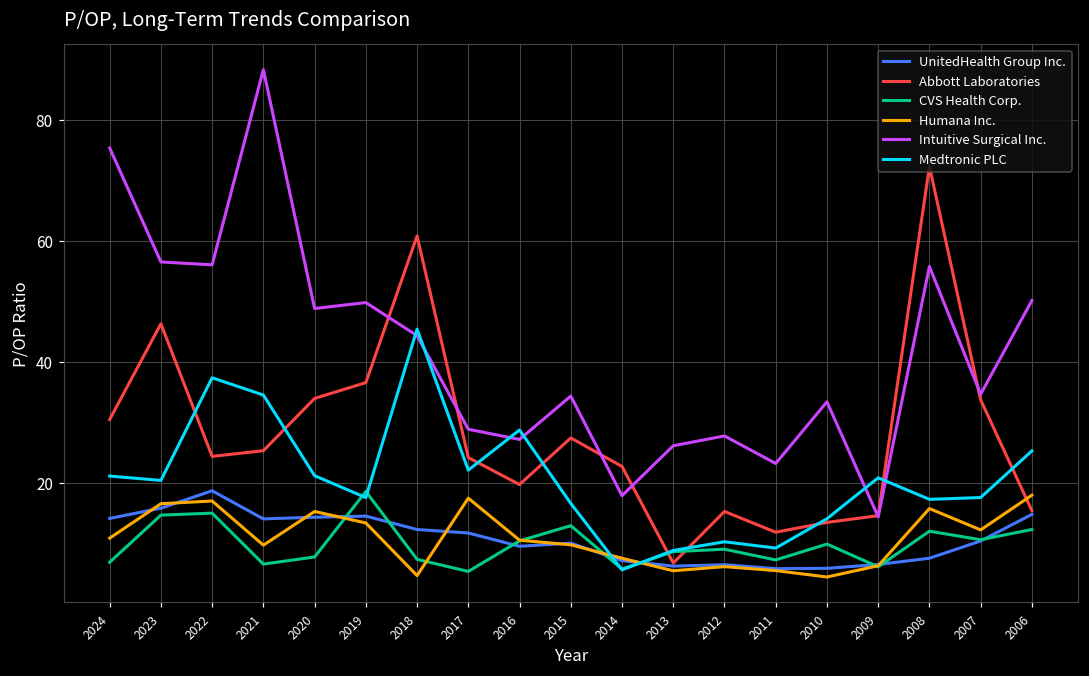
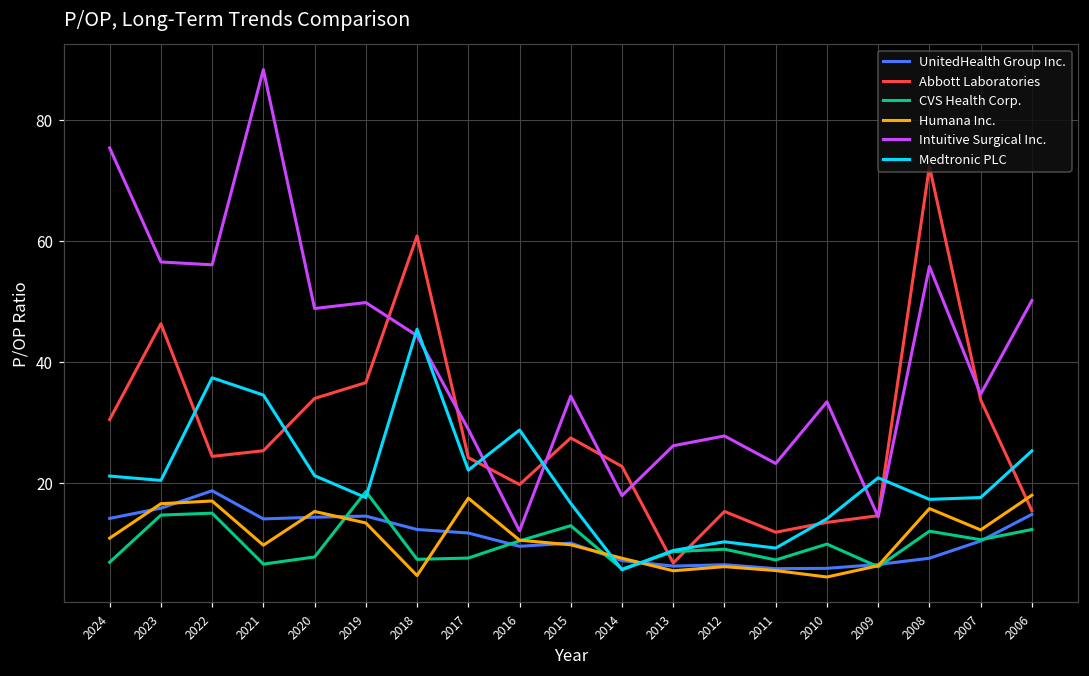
  {
    "UnitedHealth Group Inc.": {
      "2024": 14,
      "2023": 16,
      "2022": 19,
      "2021": 14,
      "2020": 14,
      "2019": 15,
      "2018": 12,
      "2017": 12,
      "2016": 10,
      "2013": 6,
      "2010": 6,
      "2008": 8,
      "2006": 15
    },
    "Abbott Laboratories": {
      "2024": 31,
      "2023": 46,
      "2022": 24,
      "2021": 25,
      "2020": 34,
      "2019": 37,
      "2018": 61,
      "2017": 24,
      "2016": 20,
      "2015": 28,
      "2014": 23,
      "2013": 7,
      "2012": 15,
      "2011": 12,
      "2010": 14,
      "2007": 34,
      "2006": 15
    },
    "CVS Health Corp.": {
      "2024": 7,
      "2023": 15,
      "2022": 15,
      "2021": 7,
      "2020": 8,
      "2019": 19,
      "2018": 7,
-     "2017": 5,
+     "2017": 8,
      "2015": 13,
      "2012": 9,
      "2011": 7,
      "2010": 10,
      "2008": 12,
      "2006": 12
    },
    "Humana Inc.": {
      "2024": 11,
      "2023": 17,
      "2022": 17,
      "2021": 10,
      "2020": 15,
      "2019": 13,
      "2018": 5,
      "2017": 18,
      "2013": 6,
      "2010": 5,
      "2008": 16,
      "2007": 12,
      "2006": 18
    },
    "Intuitive Surgical Inc.": {
      "2024": 75,
      "2023": 57,
      "2022": 56,
      "2021": 88,
      "2020": 49,
      "2019": 50,
      "2018": 44,
      "2017": 29,
-     "2016": 27,
+     "2016": 12,
      "2015": 34,
      "2014": 18,
      "2013": 26,
      "2012": 28,
      "2011": 23,
      "2010": 33,
      "2008": 56,
      "2007": 35,
      "2006": 50
    },
    "Medtronic PLC": {
      "2024": 21,
      "2023": 20,
      "2022": 37,
      "2021": 35,
      "2020": 21,
      "2019": 18,
      "2018": 45,
      "2017": 22,
      "2016": 29,
      "2015": 17,
      "2012": 10,
      "2011": 9,
      "2010": 14,
      "2009": 21,
      "2008": 17,
      "2007": 18,
      "2006": 25
    }
  }
